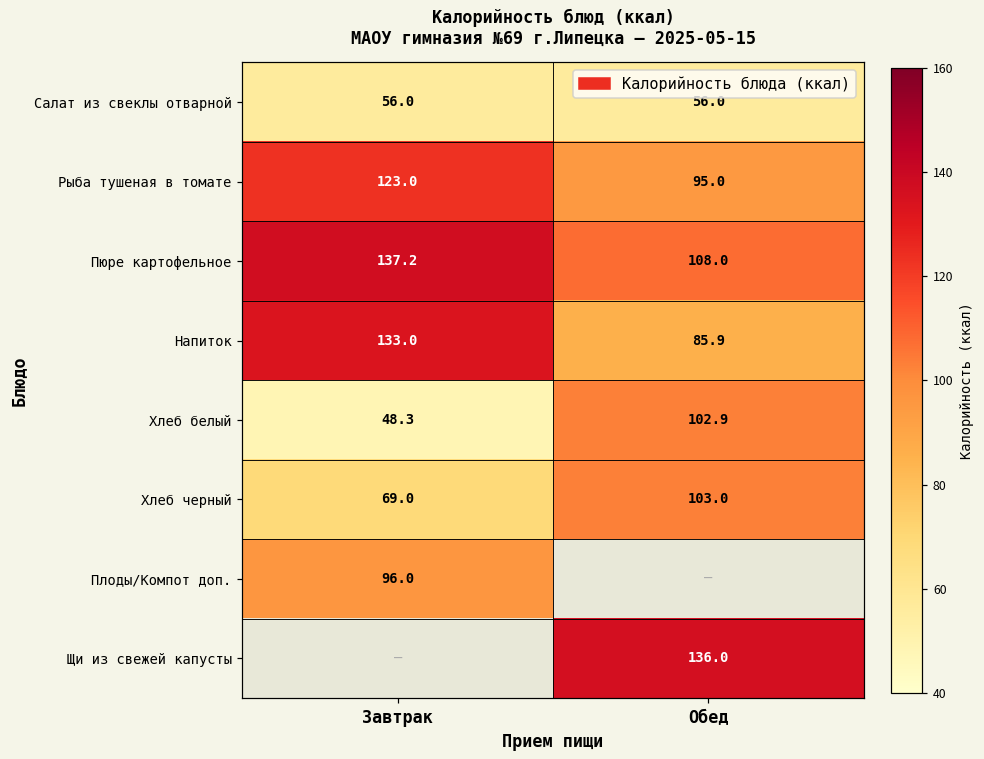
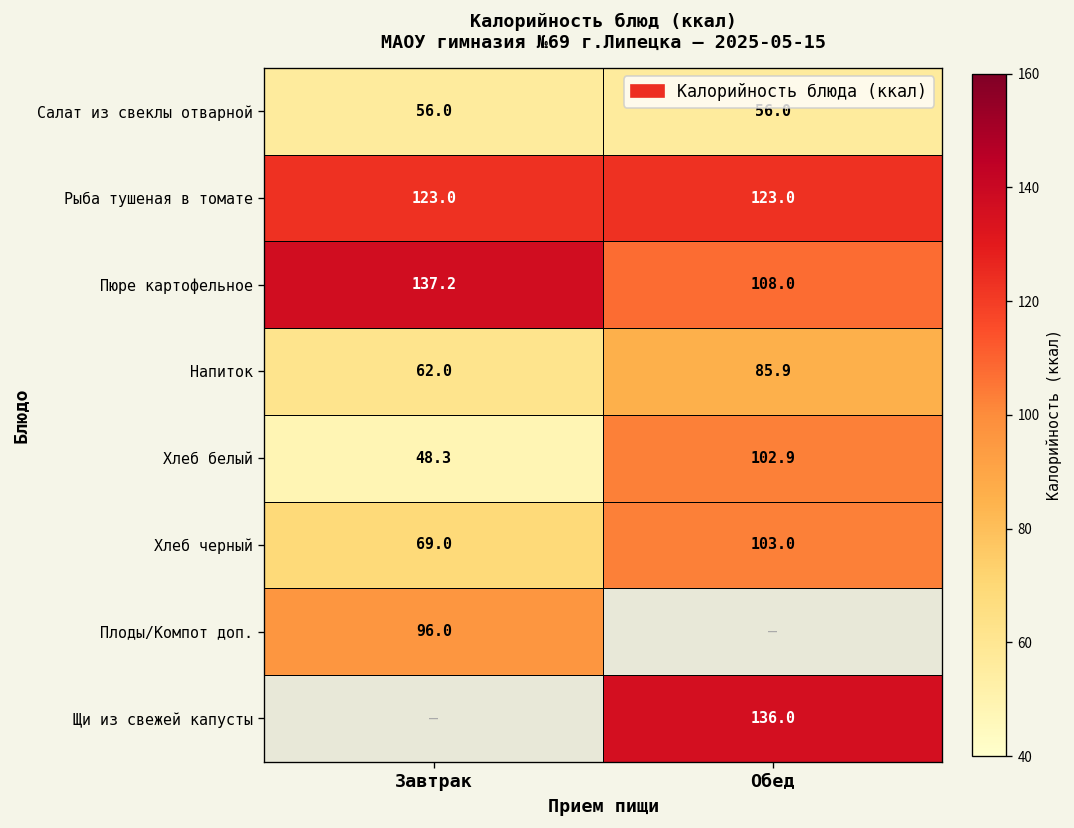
  {
    "Салат из свеклы отварной": {
      "Завтрак": 56.0
    },
    "Рыба тушеная в томате": {
      "Завтрак": 123.0,
-     "Обед": 95.0
+     "Обед": 123.0
    },
    "Пюре картофельное": {
      "Завтрак": 137.2,
      "Обед": 108.0
    },
    "Напиток": {
-     "Завтрак": 133.0,
+     "Завтрак": 62.0,
      "Обед": 85.9
    },
    "Хлеб белый": {
      "Завтрак": 48.3,
      "Обед": 102.9
    },
    "Хлеб черный": {
      "Завтрак": 69.0,
      "Обед": 103.0
    },
    "Плоды/Компот доп.": {
      "Завтрак": 96.0
    },
    "Щи из свежей капусты": {
      "Обед": 136.0
    }
  }
